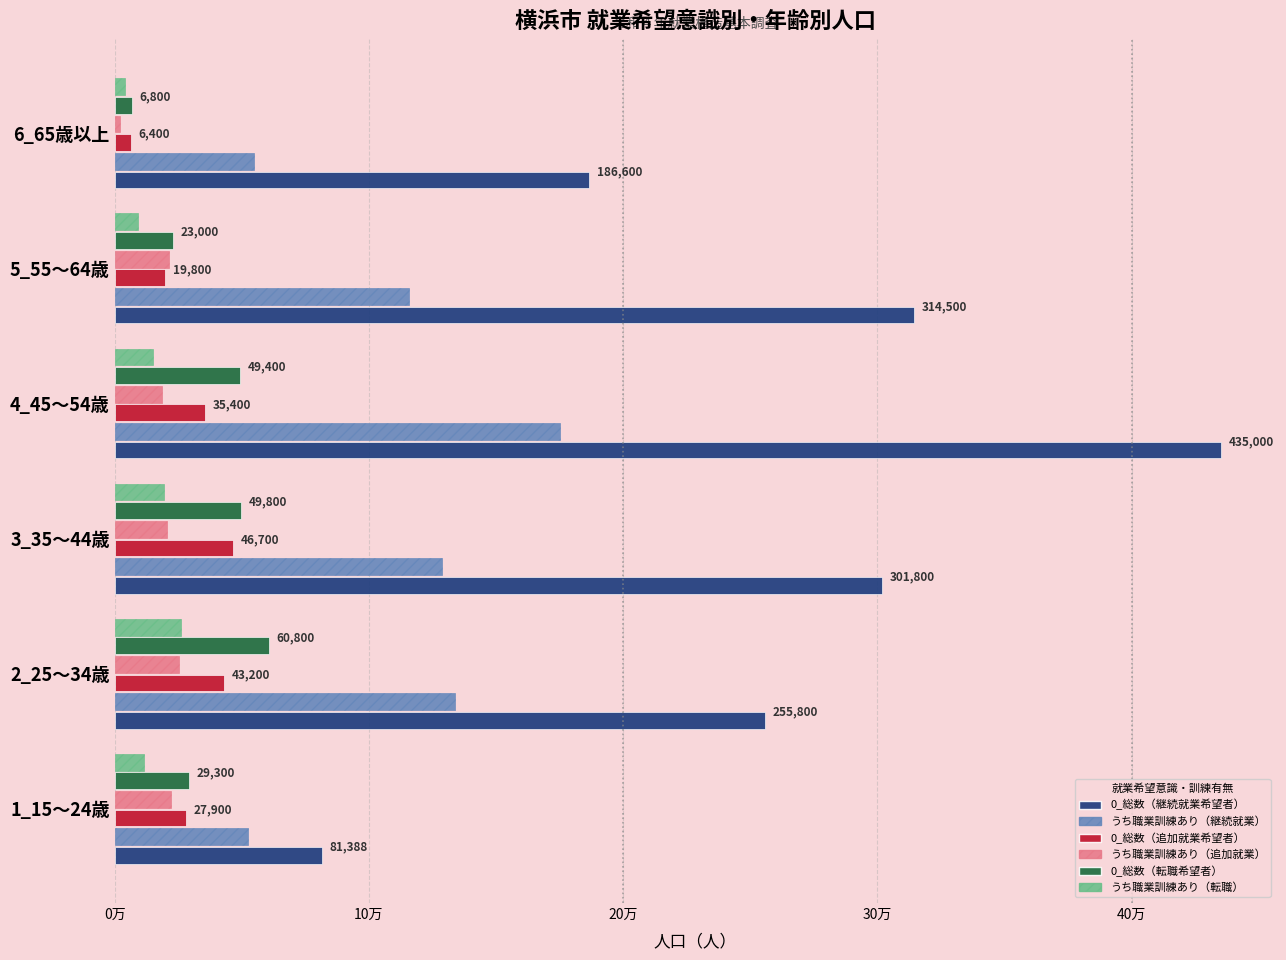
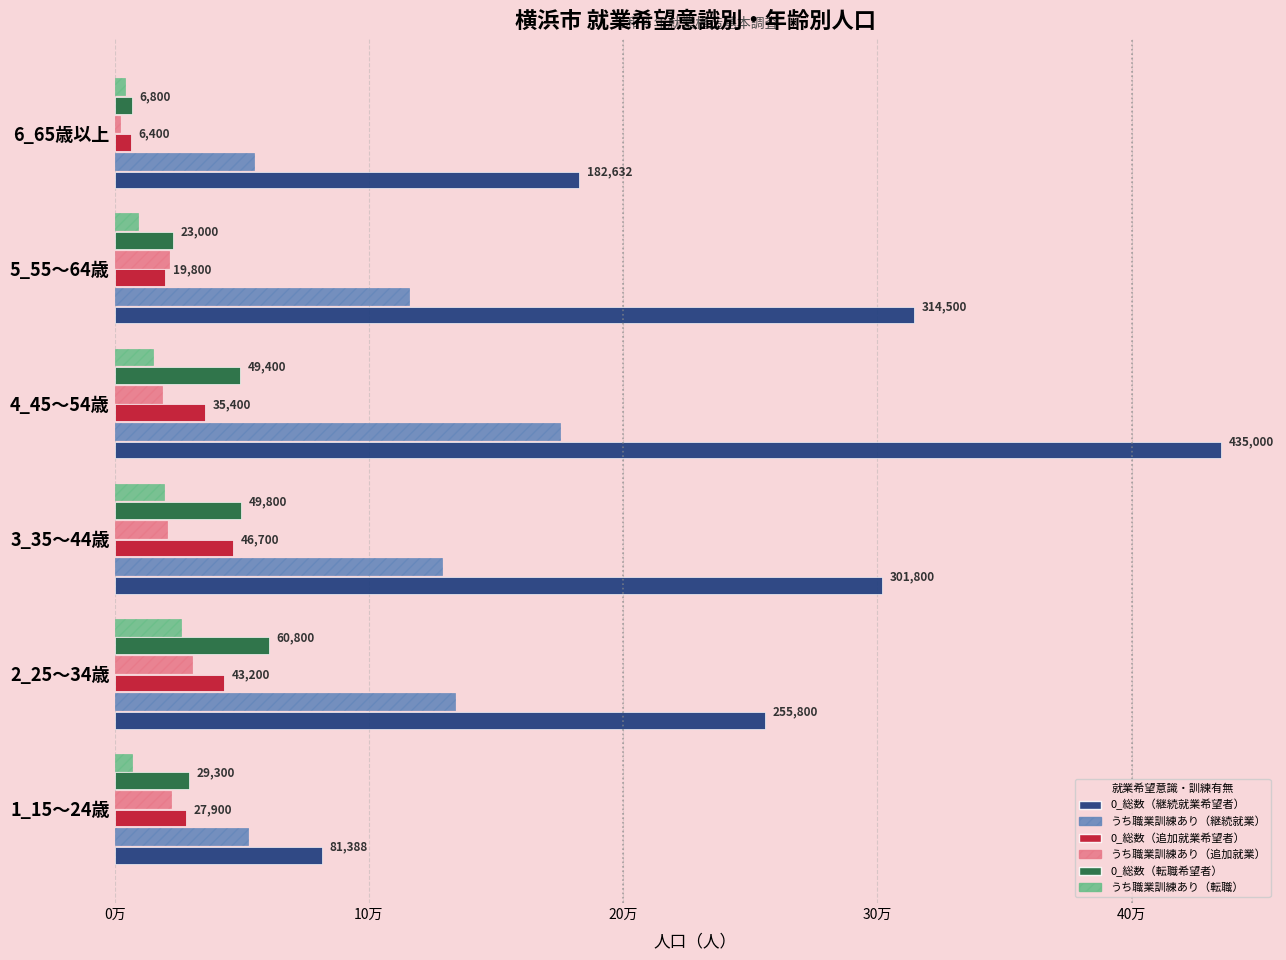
  {
    "0_総数（継続就業希望者）": {
-     "6_65歳以上": "186,600",
+     "6_65歳以上": "182,632",
      "5_55～64歳": "314,500",
      "4_45～54歳": "435,000",
      "3_35～44歳": "301,800",
      "2_25～34歳": "255,800",
      "1_15～24歳": "81,388"
    },
    "うち職業訓練あり（継続就業）": {
      "6_65歳以上": "5.5万",
      "5_55～64歳": "11.6万",
      "4_45～54歳": "17.5万",
      "3_35～44歳": "12.9万",
      "2_25～34歳": "13.4万",
      "1_15～24歳": "5.2万"
    },
    "0_総数（追加就業希望者）": {
      "6_65歳以上": "6,400",
      "5_55～64歳": "19,800",
      "4_45～54歳": "35,400",
      "3_35～44歳": "46,700",
      "2_25～34歳": "43,200",
      "1_15～24歳": "27,900"
    },
    "うち職業訓練あり（追加就業）": {
      "6_65歳以上": "0.2万",
      "4_45～54歳": "1.9万",
      "3_35～44歳": "2.1万",
-     "2_25～34歳": "2.5万",
+     "2_25～34歳": "3.0万",
      "1_15～24歳": "2.2万"
    },
    "0_総数（転職希望者）": {
      "6_65歳以上": "6,800",
      "5_55～64歳": "23,000",
      "4_45～54歳": "49,400",
      "3_35～44歳": "49,800",
      "2_25～34歳": "60,800",
      "1_15～24歳": "29,300"
    },
    "うち職業訓練あり（転職）": {
      "6_65歳以上": "0.4万",
      "5_55～64歳": "0.9万",
      "4_45～54歳": "1.5万",
      "3_35～44歳": "2.0万",
      "2_25～34歳": "2.6万",
-     "1_15～24歳": "1.2万"
+     "1_15～24歳": "0.7万"
    }
  }
